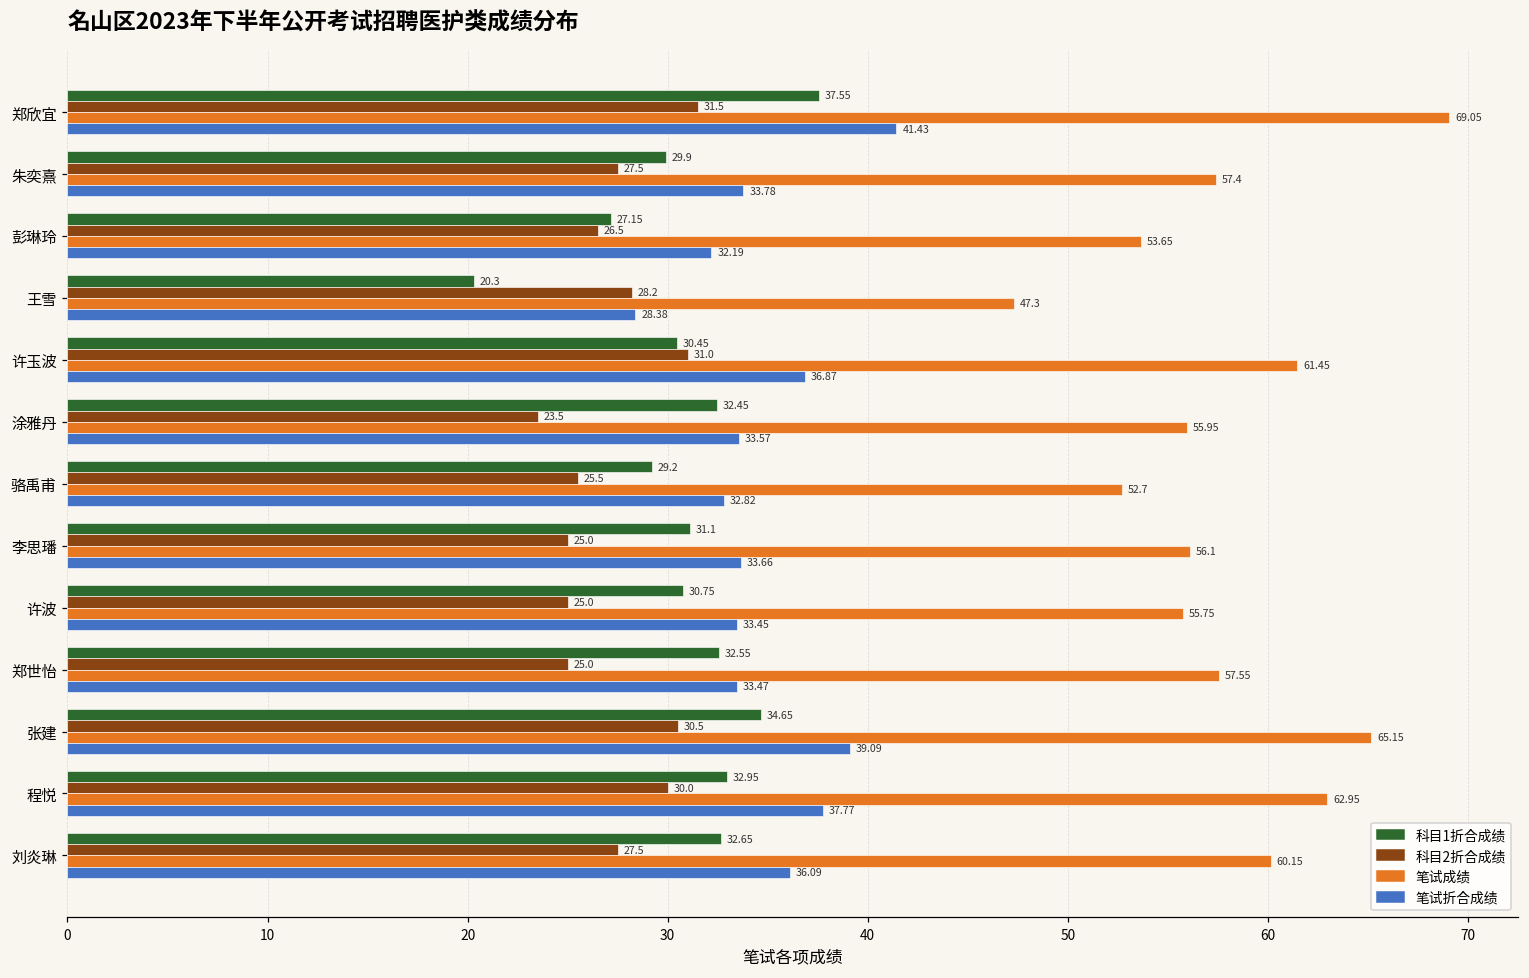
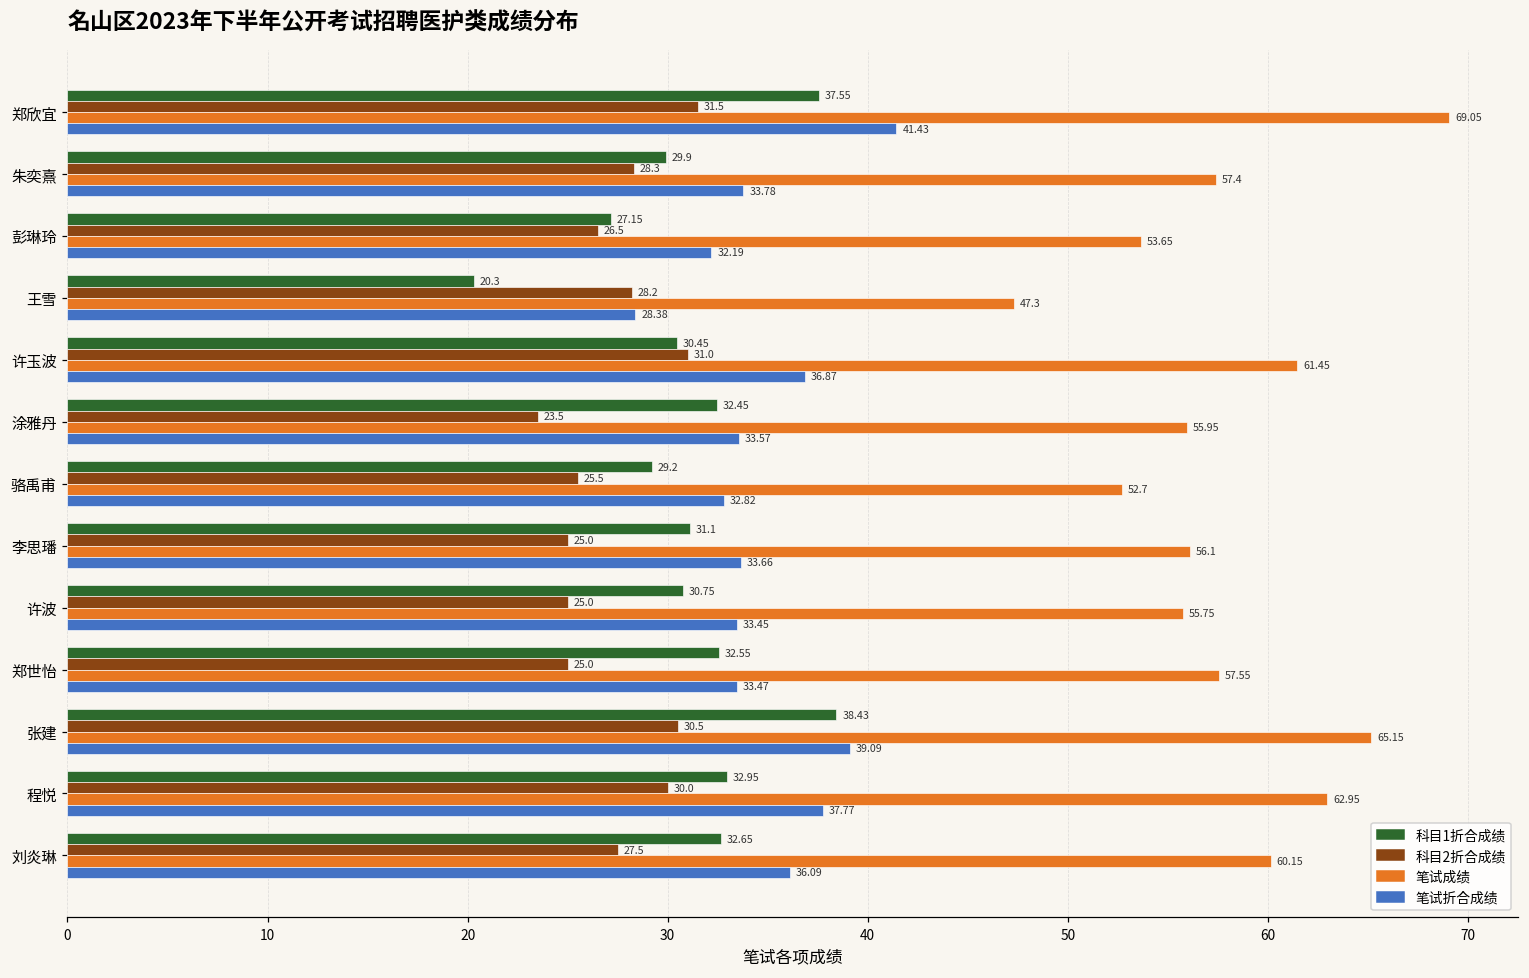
  {
    "科目1折合成绩": {
      "郑欣宜": 37.55,
      "朱奕熹": 29.9,
      "彭琳玲": 27.15,
      "王雪": 20.3,
      "许玉波": 30.45,
      "涂雅丹": 32.45,
      "骆禹甫": 29.2,
      "李思璠": 31.1,
      "许波": 30.75,
      "郑世怡": 32.55,
-     "张建": 34.65,
+     "张建": 38.43,
      "程悦": 32.95,
      "刘炎琳": 32.65
    },
    "科目2折合成绩": {
      "郑欣宜": 31.5,
-     "朱奕熹": 27.5,
+     "朱奕熹": 28.3,
      "彭琳玲": 26.5,
      "王雪": 28.2,
      "许玉波": 31.0,
      "涂雅丹": 23.5,
      "骆禹甫": 25.5,
      "李思璠": 25.0,
      "许波": 25.0,
      "郑世怡": 25.0,
      "张建": 30.5,
      "程悦": 30.0,
      "刘炎琳": 27.5
    },
    "笔试成绩": {
      "郑欣宜": 69.05,
      "朱奕熹": 57.4,
      "彭琳玲": 53.65,
      "王雪": 47.3,
      "许玉波": 61.45,
      "涂雅丹": 55.95,
      "骆禹甫": 52.7,
      "李思璠": 56.1,
      "许波": 55.75,
      "郑世怡": 57.55,
      "张建": 65.15,
      "程悦": 62.95,
      "刘炎琳": 60.15
    },
    "笔试折合成绩": {
      "郑欣宜": 41.43,
      "朱奕熹": 33.78,
      "彭琳玲": 32.19,
      "王雪": 28.38,
      "许玉波": 36.87,
      "涂雅丹": 33.57,
      "骆禹甫": 32.82,
      "李思璠": 33.66,
      "许波": 33.45,
      "郑世怡": 33.47,
      "张建": 39.09,
      "程悦": 37.77,
      "刘炎琳": 36.09
    }
  }
